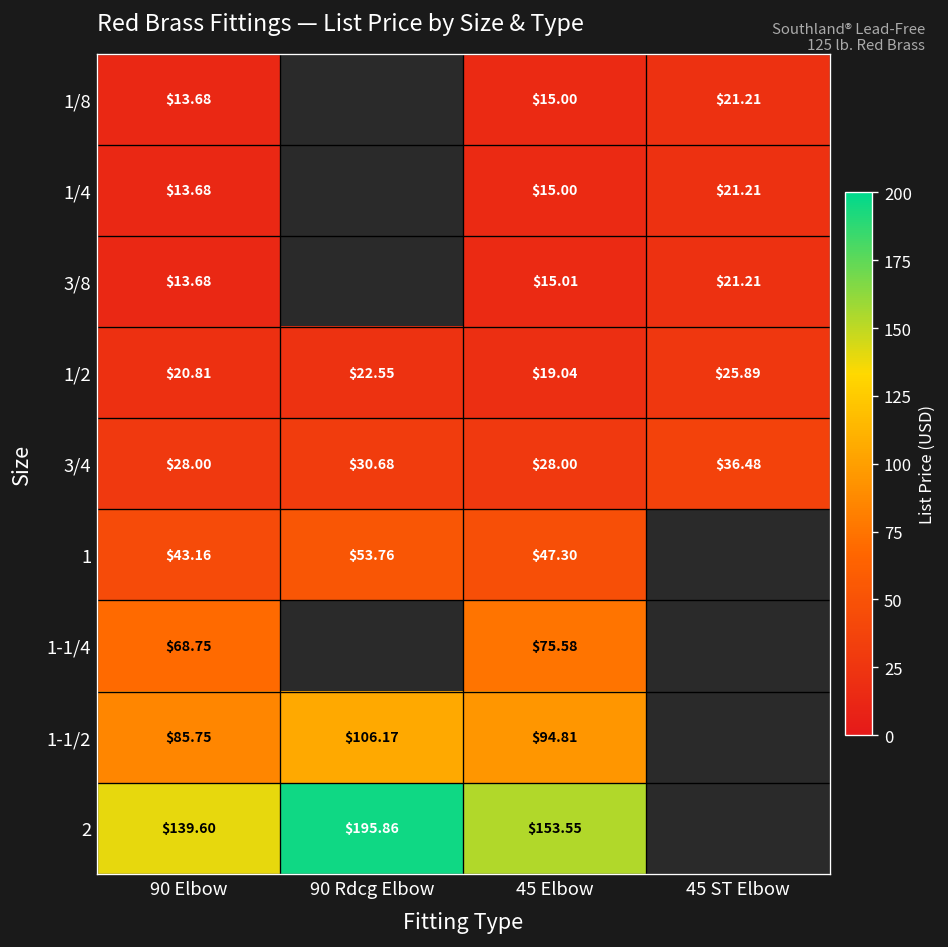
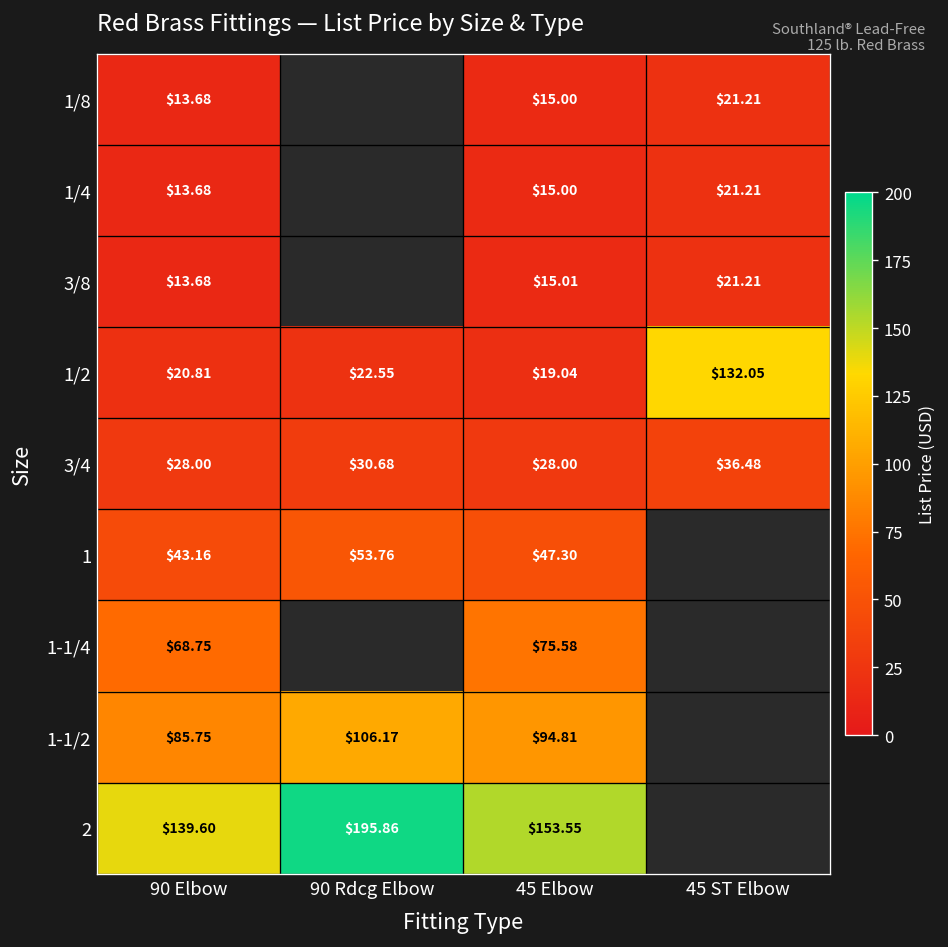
  {
    "1/8": {
      "90 Elbow": "$13.68",
      "45 Elbow": "$15.00",
      "45 ST Elbow": "$21.21"
    },
    "1/4": {
      "90 Elbow": "$13.68",
      "45 Elbow": "$15.00",
      "45 ST Elbow": "$21.21"
    },
    "3/8": {
      "90 Elbow": "$13.68",
      "45 Elbow": "$15.01",
      "45 ST Elbow": "$21.21"
    },
    "1/2": {
      "90 Elbow": "$20.81",
      "90 Rdcg Elbow": "$22.55",
      "45 Elbow": "$19.04",
-     "45 ST Elbow": "$25.89"
+     "45 ST Elbow": "$132.05"
    },
    "3/4": {
      "90 Elbow": "$28.00",
      "90 Rdcg Elbow": "$30.68",
      "45 Elbow": "$28.00",
      "45 ST Elbow": "$36.48"
    },
    "1": {
      "90 Elbow": "$43.16",
      "90 Rdcg Elbow": "$53.76",
      "45 Elbow": "$47.30"
    },
    "1-1/4": {
      "90 Elbow": "$68.75",
      "45 Elbow": "$75.58"
    },
    "1-1/2": {
      "90 Elbow": "$85.75",
      "90 Rdcg Elbow": "$106.17",
      "45 Elbow": "$94.81"
    },
    "2": {
      "90 Elbow": "$139.60",
      "90 Rdcg Elbow": "$195.86",
      "45 Elbow": "$153.55"
    }
  }
